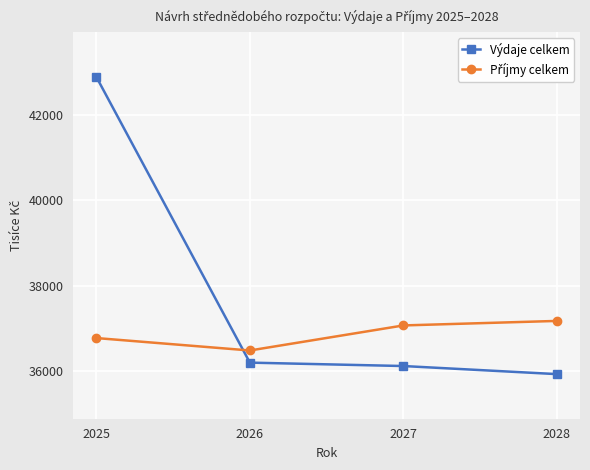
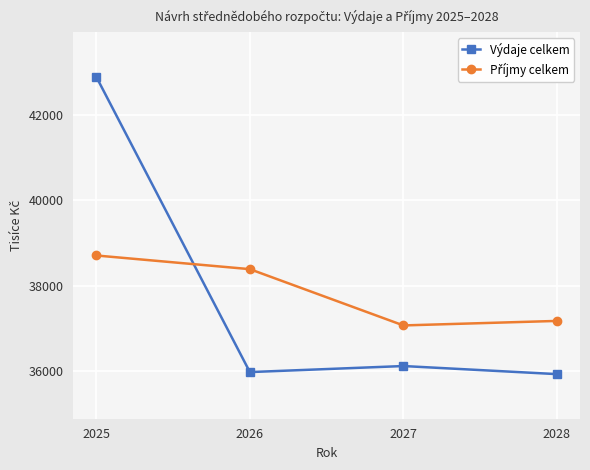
  {
    "Výdaje celkem": {
      "2025": 42900,
-     "2026": 36200,
+     "2026": 36000,
      "2027": 36100,
      "2028": 35900
    },
    "Příjmy celkem": {
-     "2025": 36800,
-     "2026": 36500,
+     "2025": 38700,
+     "2026": 38400,
      "2027": 37100,
      "2028": 37200
    }
  }
